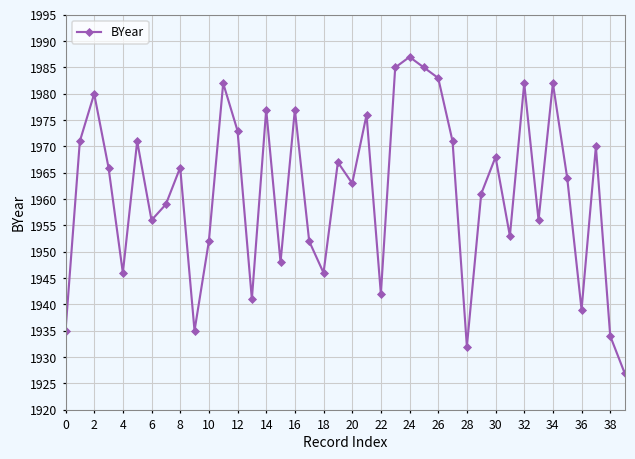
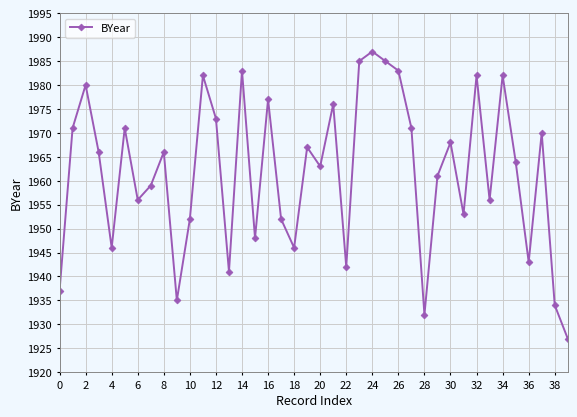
  {
-   "0": 1935,
+   "0": 1937,
    "2": 1980,
    "4": 1946,
    "6": 1956,
    "8": 1966,
    "10": 1952,
    "12": 1973,
-   "14": 1977,
+   "14": 1983,
    "16": 1977,
    "18": 1946,
    "20": 1963,
    "22": 1942,
    "24": 1987,
    "26": 1983,
    "28": 1932,
    "30": 1968,
    "32": 1982,
    "34": 1982,
-   "36": 1939,
+   "36": 1943,
    "38": 1934
  }
